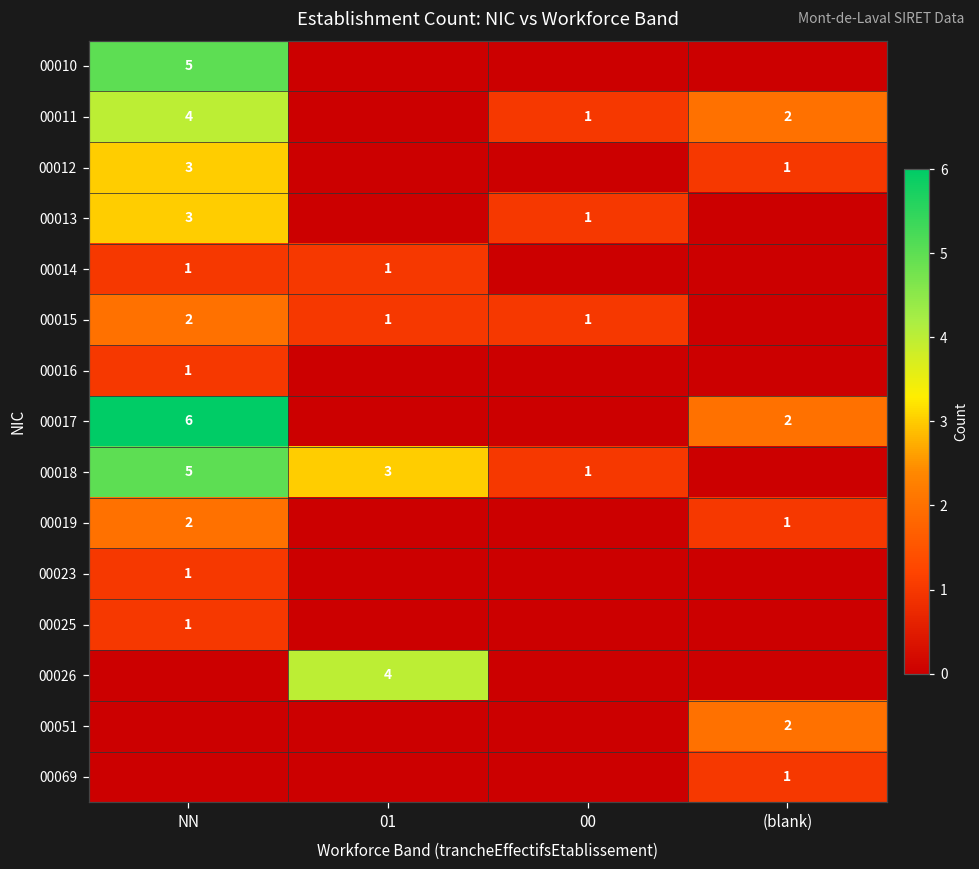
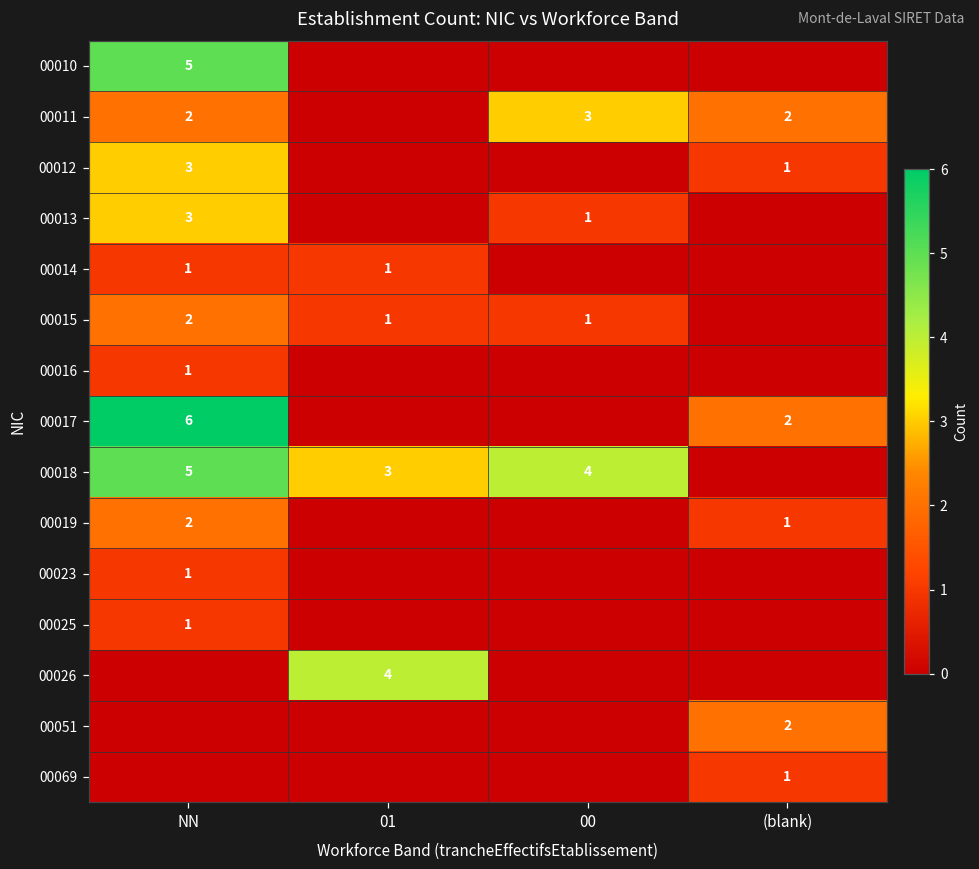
  {
    "00010": {
      "NN": 5
    },
    "00011": {
-     "NN": 4,
-     "00": 1,
+     "NN": 2,
+     "00": 3,
      "(blank)": 2
    },
    "00012": {
      "NN": 3,
      "(blank)": 1
    },
    "00013": {
      "NN": 3,
      "00": 1
    },
    "00014": {
      "NN": 1,
      "01": 1
    },
    "00015": {
      "NN": 2,
      "01": 1,
      "00": 1
    },
    "00016": {
      "NN": 1
    },
    "00017": {
      "NN": 6,
      "(blank)": 2
    },
    "00018": {
      "NN": 5,
      "01": 3,
-     "00": 1
+     "00": 4
    },
    "00019": {
      "NN": 2,
      "(blank)": 1
    },
    "00023": {
      "NN": 1
    },
    "00025": {
      "NN": 1
    },
    "00026": {
      "01": 4
    },
    "00051": {
      "(blank)": 2
    },
    "00069": {
      "(blank)": 1
    }
  }
